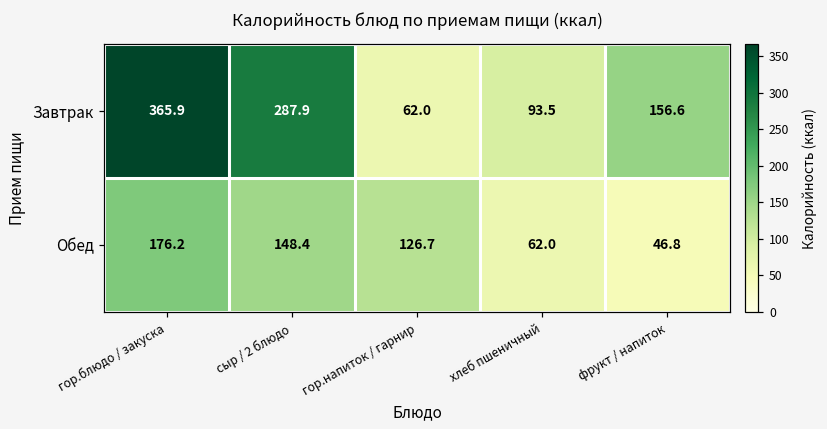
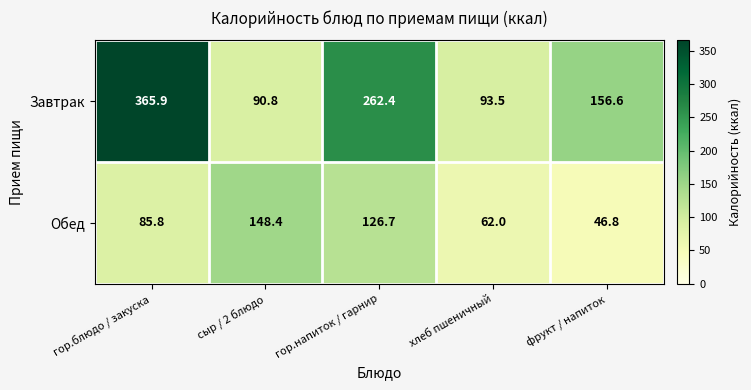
  {
    "Завтрак": {
      "гор.блюдо / закуска": 365.9,
-     "сыр / 2 блюдо": 287.9,
-     "гор.напиток / гарнир": 62.0,
+     "сыр / 2 блюдо": 90.8,
+     "гор.напиток / гарнир": 262.4,
      "хлеб пшеничный": 93.5,
      "фрукт / напиток": 156.6
    },
    "Обед": {
-     "гор.блюдо / закуска": 176.2,
+     "гор.блюдо / закуска": 85.8,
      "сыр / 2 блюдо": 148.4,
      "гор.напиток / гарнир": 126.7,
      "хлеб пшеничный": 62.0,
      "фрукт / напиток": 46.8
    }
  }
